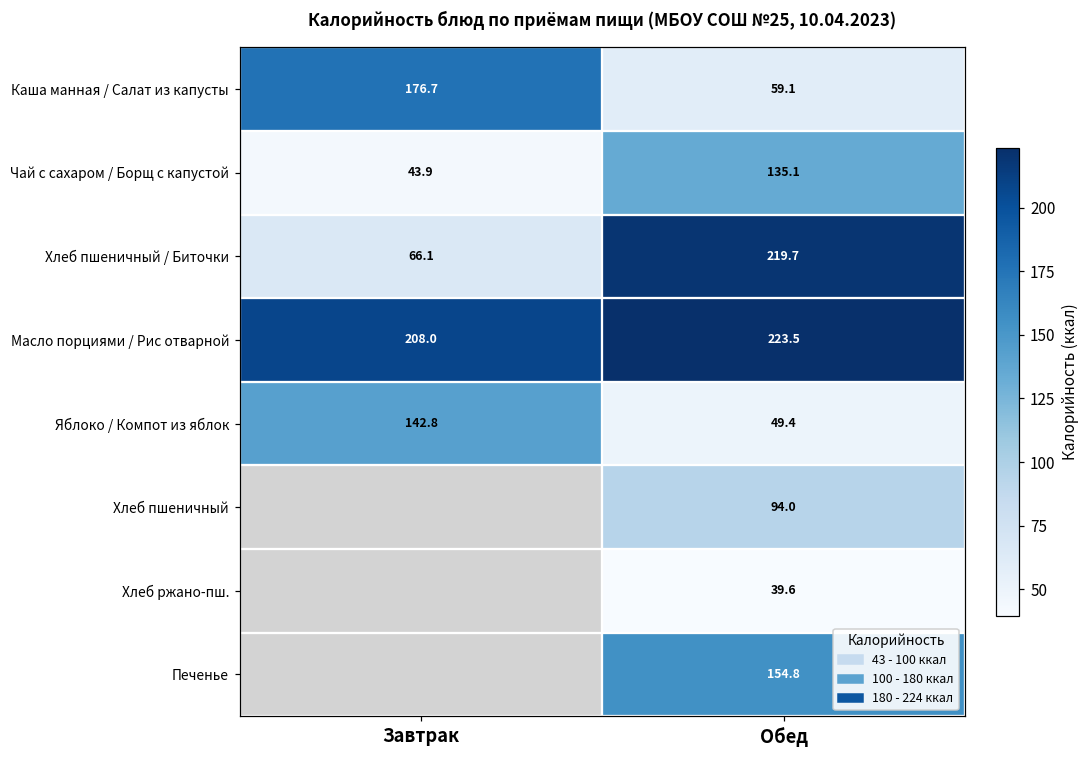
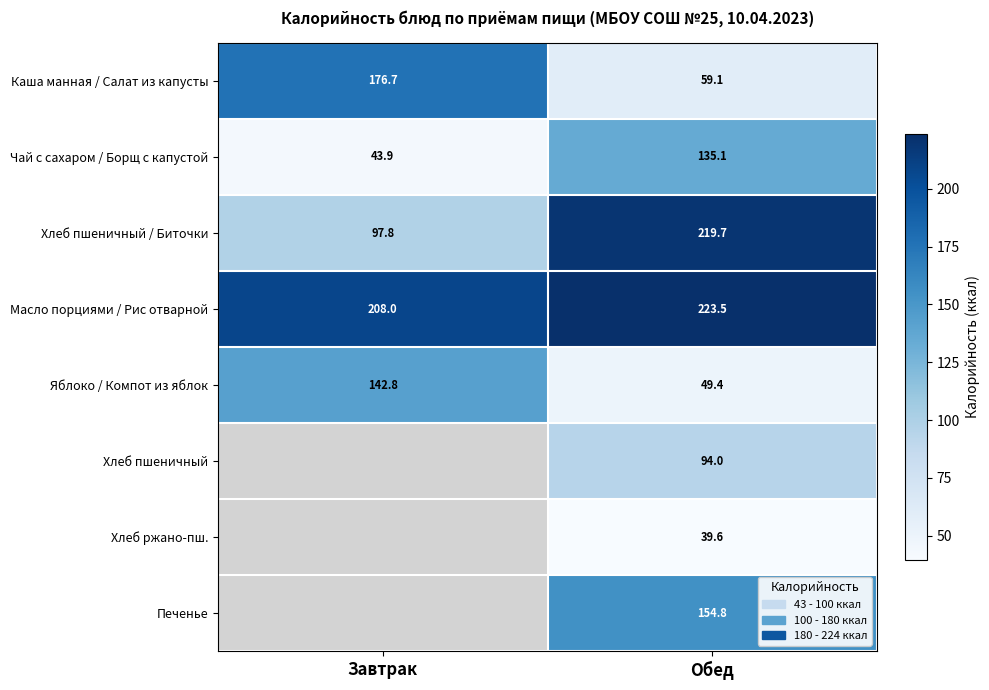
  {
    "Каша манная / Салат из капусты": {
      "Завтрак": 176.7,
      "Обед": 59.1
    },
    "Чай с сахаром / Борщ с капустой": {
      "Завтрак": 43.9,
      "Обед": 135.1
    },
    "Хлеб пшеничный / Биточки": {
-     "Завтрак": 66.1,
+     "Завтрак": 97.8,
      "Обед": 219.7
    },
    "Масло порциями / Рис отварной": {
      "Завтрак": 208.0,
      "Обед": 223.5
    },
    "Яблоко / Компот из яблок": {
      "Завтрак": 142.8,
      "Обед": 49.4
    },
    "Хлеб пшеничный": {
      "Обед": 94.0
    },
    "Хлеб ржано-пш.": {
      "Обед": 39.6
    },
    "Печенье": {
      "Обед": 154.8
    }
  }
